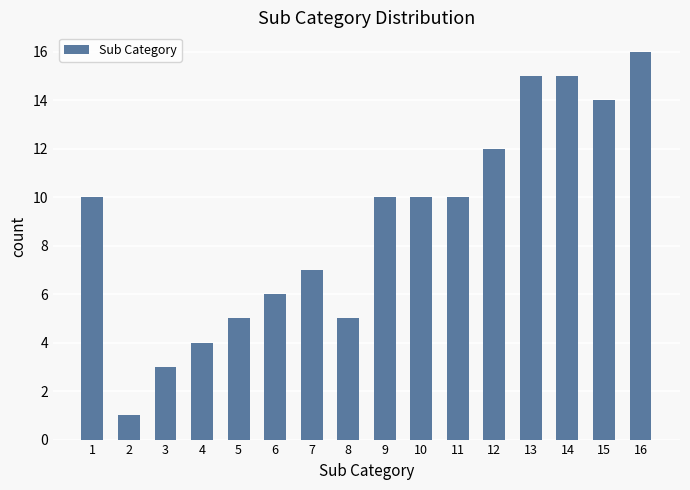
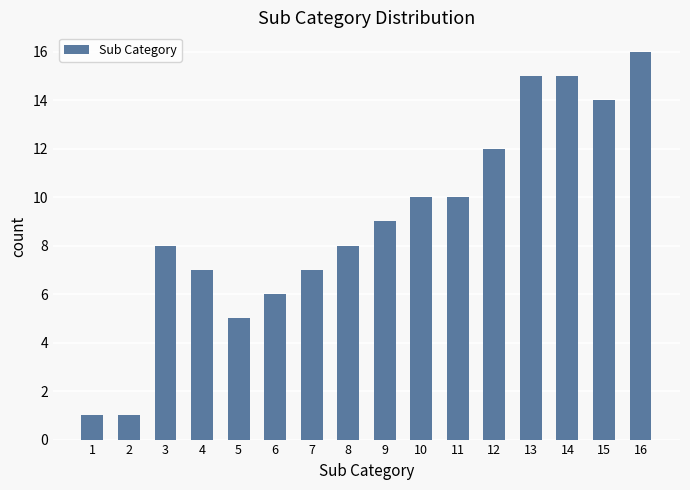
  {
-   "1": 10,
+   "1": 1,
    "2": 1,
-   "3": 3,
-   "4": 4,
+   "3": 8,
+   "4": 7,
    "5": 5,
    "6": 6,
    "7": 7,
-   "8": 5,
-   "9": 10,
+   "8": 8,
+   "9": 9,
    "10": 10,
    "11": 10,
    "12": 12,
    "13": 15,
    "14": 15,
    "15": 14,
    "16": 16
  }
